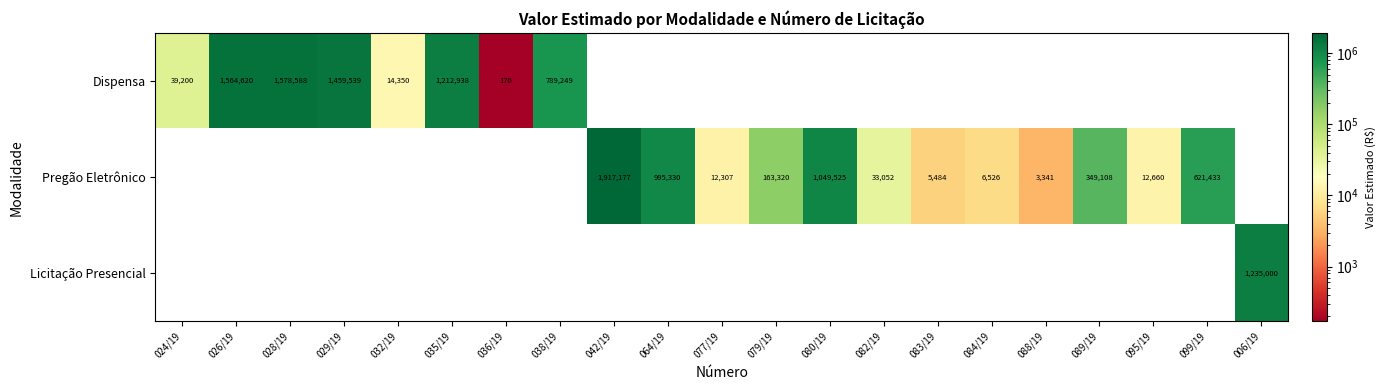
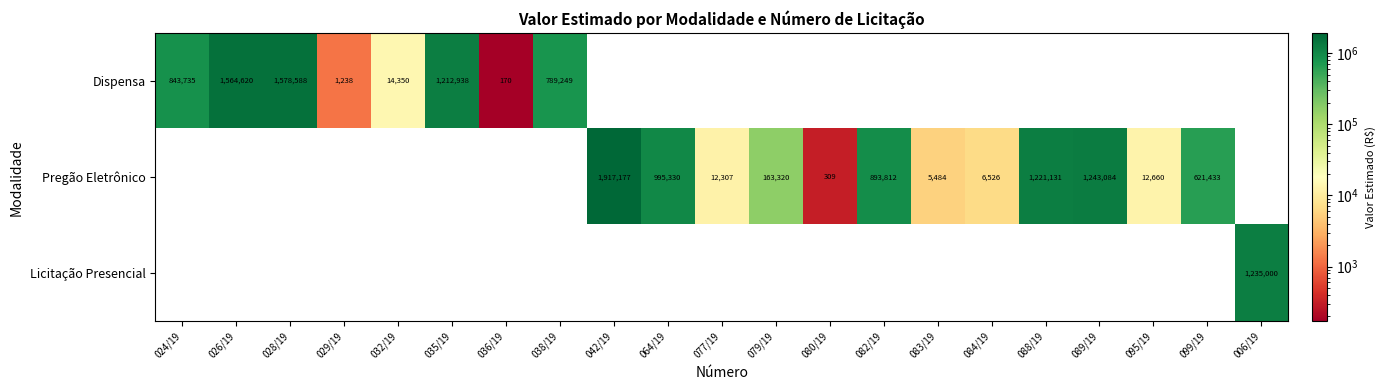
  {
    "Dispensa": {
-     "024/19": "39,200",
+     "024/19": "843,735",
      "026/19": "1,564,620",
      "028/19": "1,578,588",
-     "029/19": "1,459,539",
+     "029/19": "1,238",
      "032/19": "14,350",
      "035/19": "1,212,938",
      "036/19": "170",
      "038/19": "789,249"
    },
    "Pregão Eletrônico": {
      "042/19": "1,917,177",
      "064/19": "995,330",
      "077/19": "12,307",
      "079/19": "163,320",
-     "080/19": "1,049,525",
-     "082/19": "33,052",
+     "080/19": "309",
+     "082/19": "893,812",
      "083/19": "5,484",
      "084/19": "6,526",
-     "088/19": "3,341",
-     "089/19": "349,108",
+     "088/19": "1,221,131",
+     "089/19": "1,243,084",
      "095/19": "12,660",
      "099/19": "621,433"
    },
    "Licitação Presencial": {
      "006/19": "1,235,000"
    }
  }
